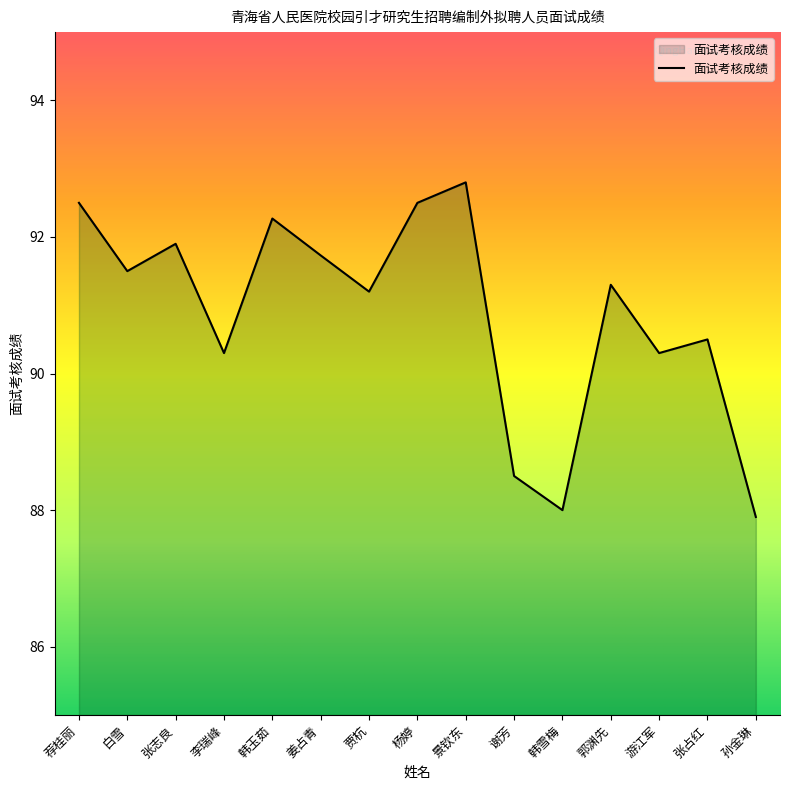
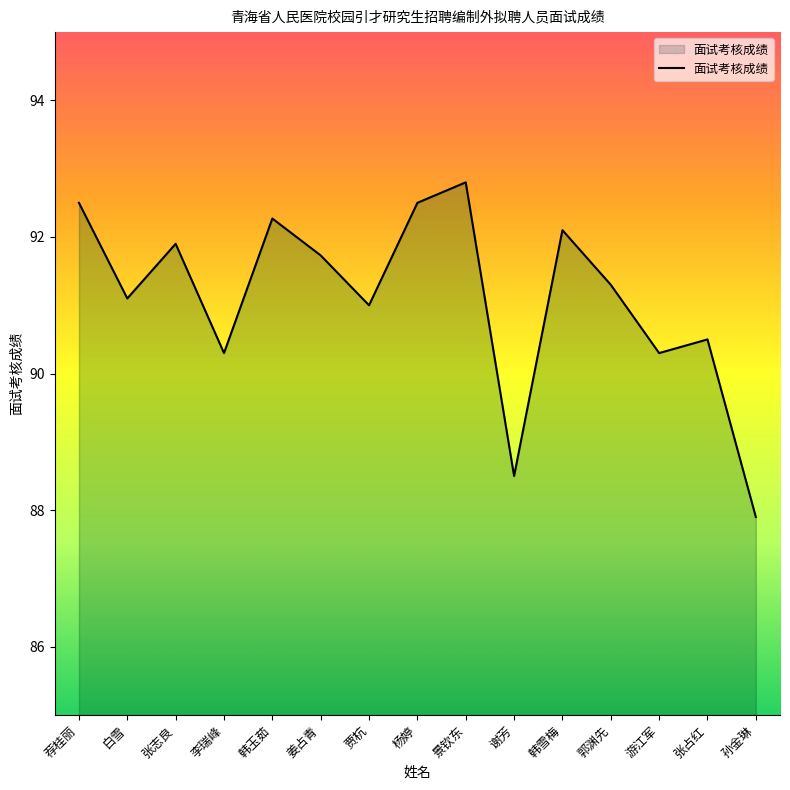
  {
    "荐桂丽": 92.5,
-   "白雪": 91.5,
+   "白雪": 91.1,
    "张志良": 91.9,
    "李瑞峰": 90.3,
    "韩玉茹": 92.3,
    "姜占青": 91.7,
-   "贾杭": 91.2,
+   "贾杭": 91.0,
    "杨婷": 92.5,
    "景钦东": 92.8,
    "谢芳": 88.5,
-   "韩雪梅": 88.0,
+   "韩雪梅": 92.1,
    "郭渊先": 91.3,
    "游江军": 90.3,
    "张占红": 90.5,
    "孙金琳": 87.9
  }
